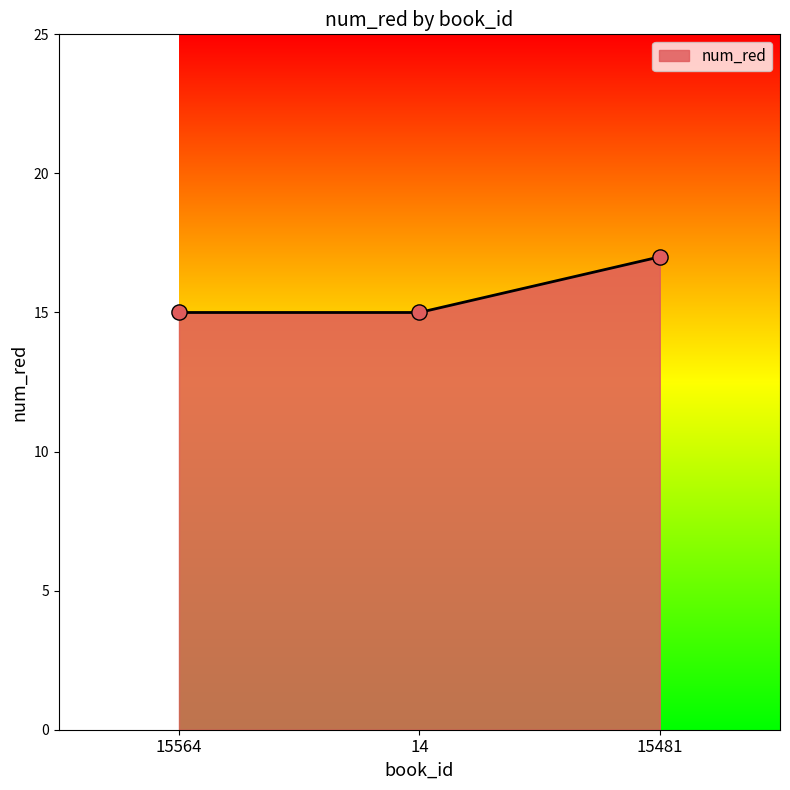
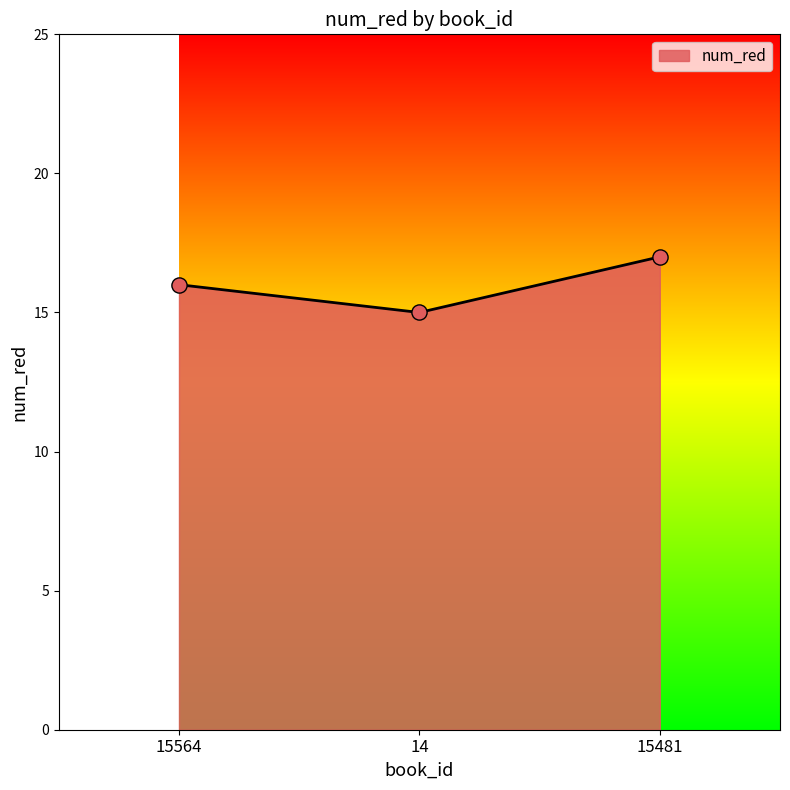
  {
-   "15564": 15,
+   "15564": 16,
    "14": 15,
    "15481": 17
  }
